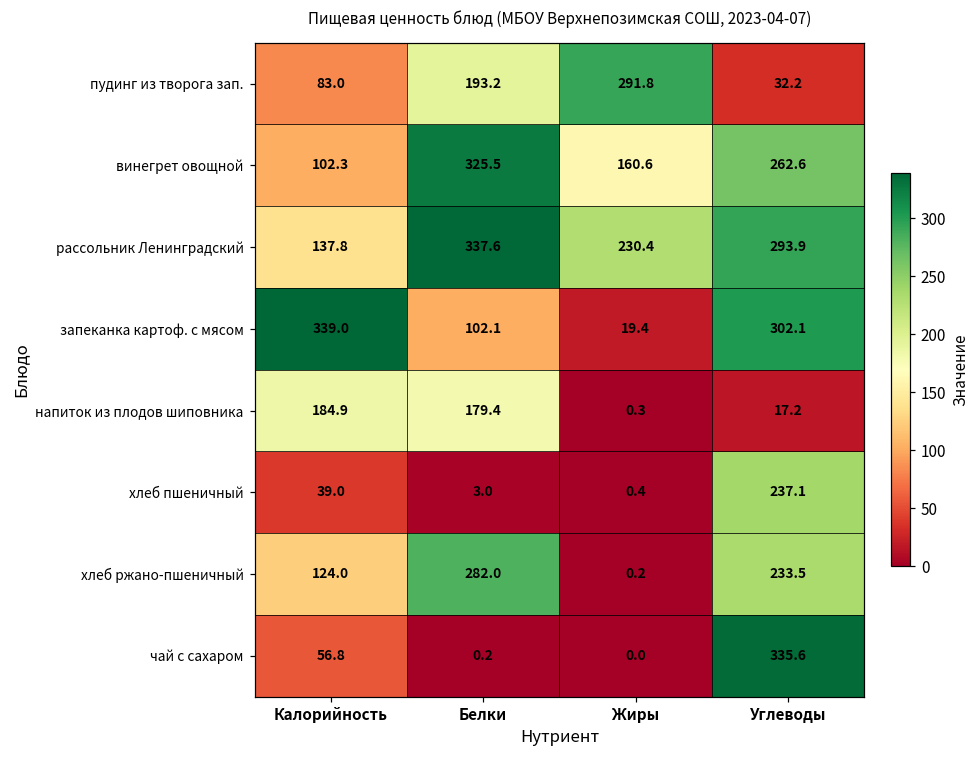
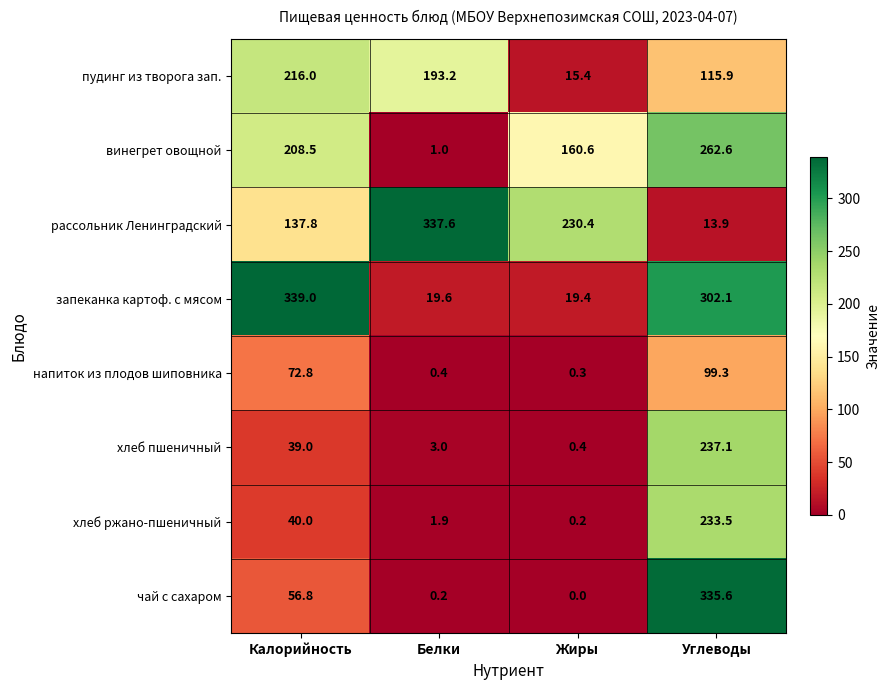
  {
    "пудинг из творога зап.": {
-     "Калорийность": 83.0,
+     "Калорийность": 216.0,
      "Белки": 193.2,
-     "Жиры": 291.8,
-     "Углеводы": 32.2
+     "Жиры": 15.4,
+     "Углеводы": 115.9
    },
    "винегрет овощной": {
-     "Калорийность": 102.3,
-     "Белки": 325.5,
+     "Калорийность": 208.5,
+     "Белки": 1.0,
      "Жиры": 160.6,
      "Углеводы": 262.6
    },
    "рассольник Ленинградский": {
      "Калорийность": 137.8,
      "Белки": 337.6,
      "Жиры": 230.4,
-     "Углеводы": 293.9
+     "Углеводы": 13.9
    },
    "запеканка картоф. с мясом": {
      "Калорийность": 339.0,
-     "Белки": 102.1,
+     "Белки": 19.6,
      "Жиры": 19.4,
      "Углеводы": 302.1
    },
    "напиток из плодов шиповника": {
-     "Калорийность": 184.9,
-     "Белки": 179.4,
+     "Калорийность": 72.8,
+     "Белки": 0.4,
      "Жиры": 0.3,
-     "Углеводы": 17.2
+     "Углеводы": 99.3
    },
    "хлеб пшеничный": {
      "Калорийность": 39.0,
      "Белки": 3.0,
      "Жиры": 0.4,
      "Углеводы": 237.1
    },
    "хлеб ржано-пшеничный": {
-     "Калорийность": 124.0,
-     "Белки": 282.0,
+     "Калорийность": 40.0,
+     "Белки": 1.9,
      "Жиры": 0.2,
      "Углеводы": 233.5
    },
    "чай с сахаром": {
      "Калорийность": 56.8,
      "Белки": 0.2,
      "Жиры": 0.0,
      "Углеводы": 335.6
    }
  }
